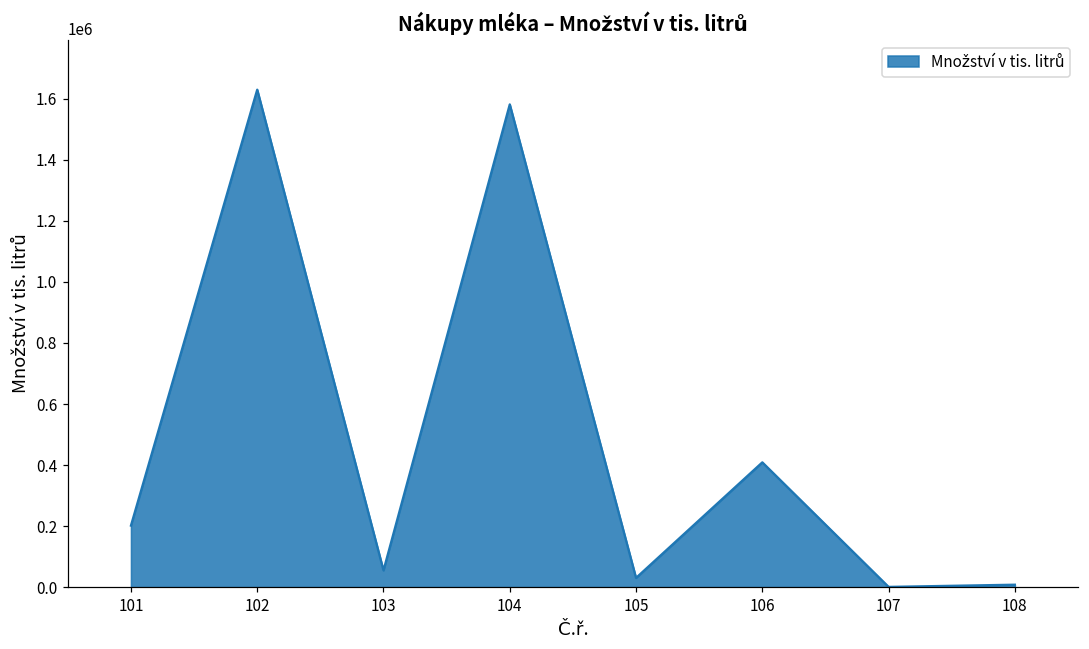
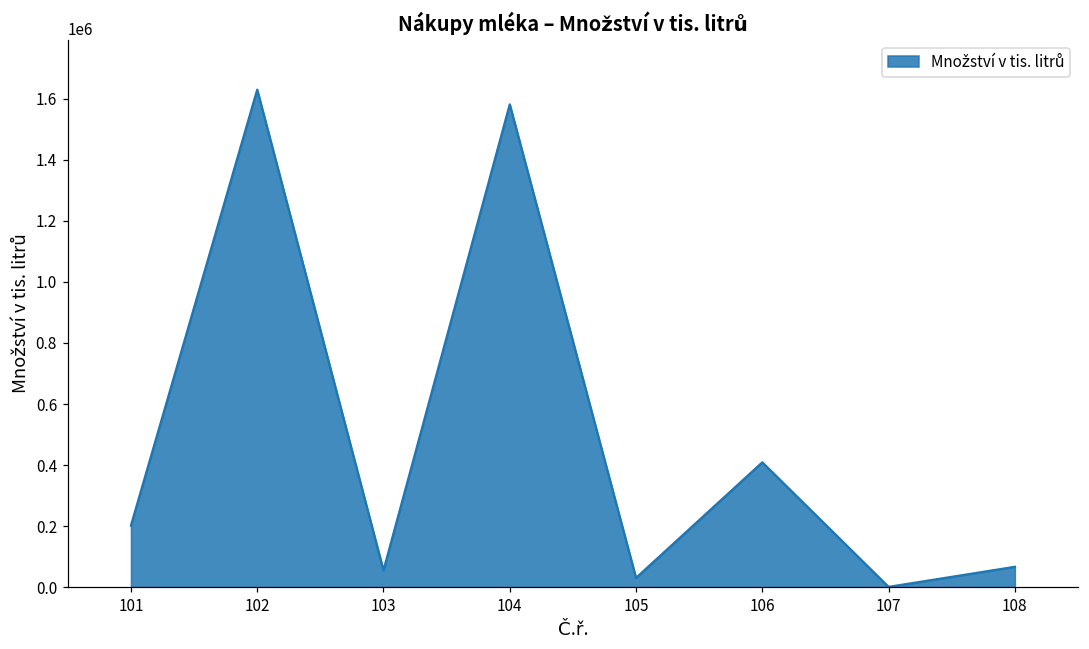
  {
    "101": 200000,
    "102": 1630000,
    "103": 50000,
    "104": 1580000,
    "105": 30000,
    "106": 410000,
    "107": 0,
-   "108": 10000
+   "108": 70000
  }
